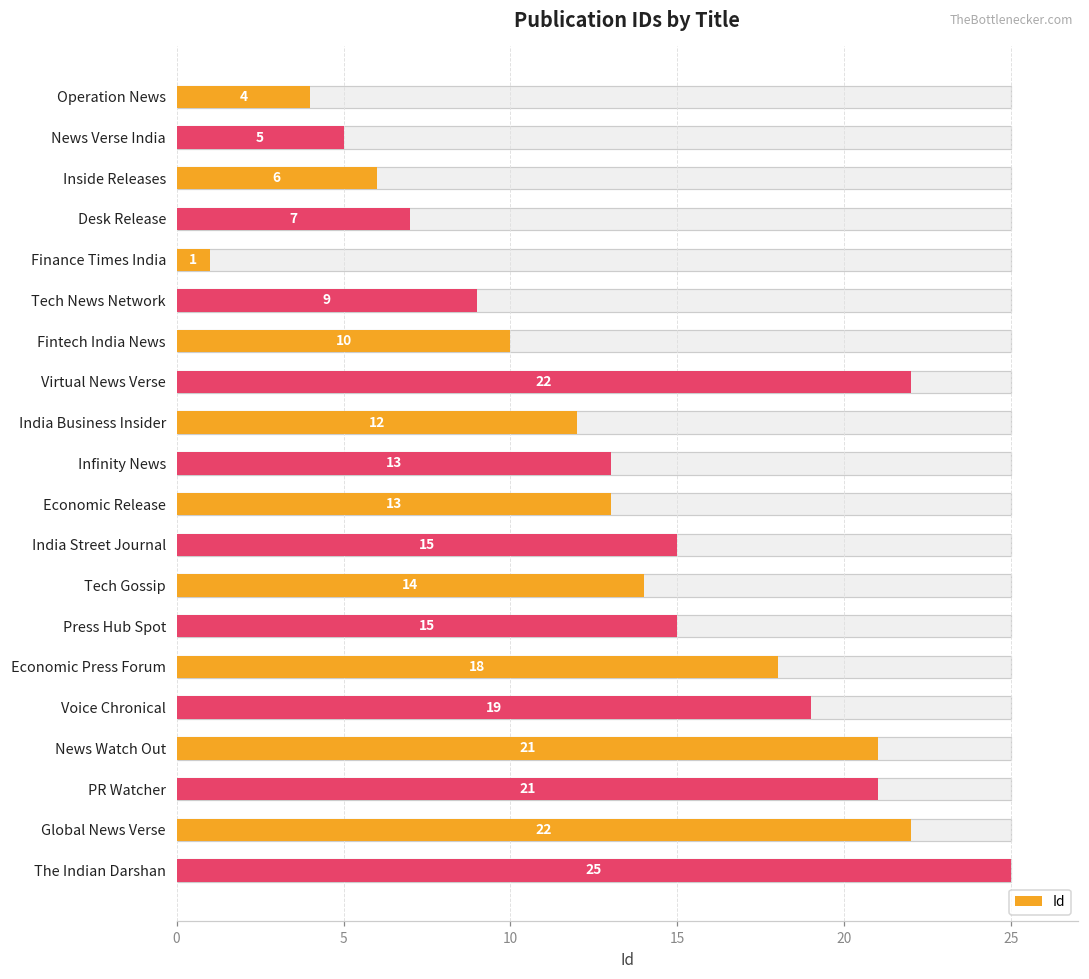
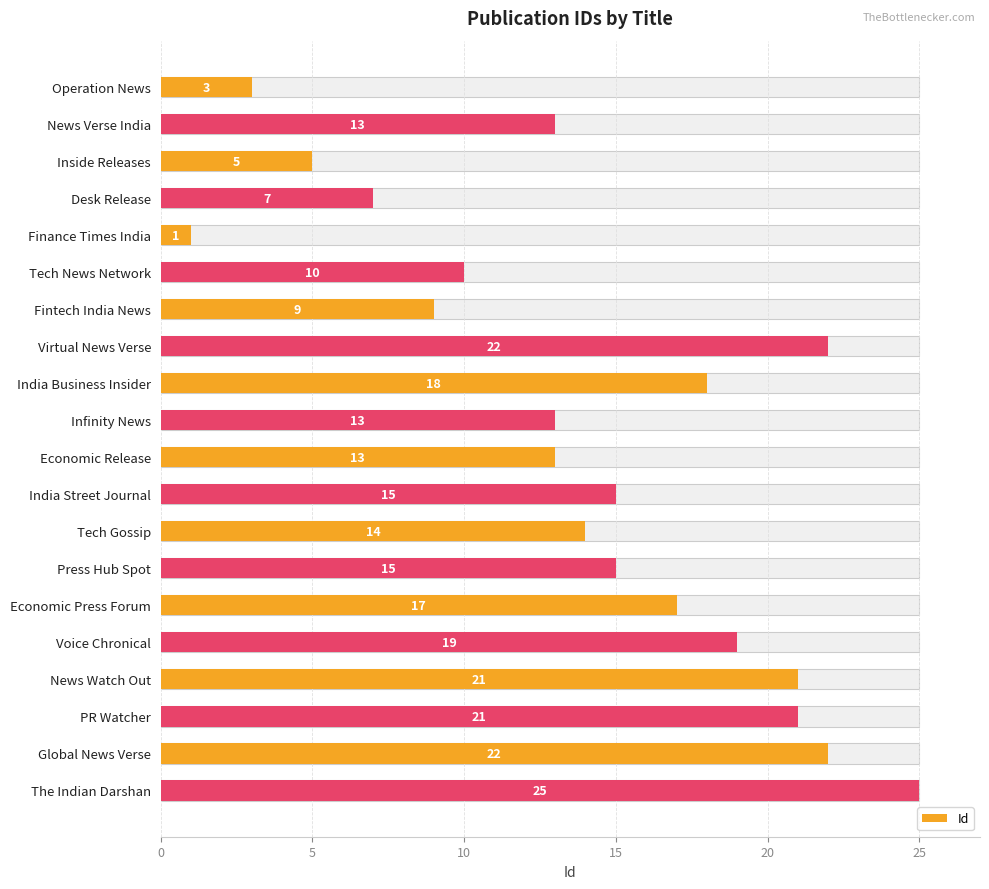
  {
    "Id": {
-     "Operation News": 4,
-     "News Verse India": 5,
-     "Inside Releases": 6,
-     "Tech News Network": 9,
-     "Fintech India News": 10,
-     "India Business Insider": 12,
-     "Economic Press Forum": 18,
+     "Operation News": 3,
+     "News Verse India": 13,
+     "Inside Releases": 5,
+     "Tech News Network": 10,
+     "Fintech India News": 9,
+     "India Business Insider": 18,
+     "Economic Press Forum": 17,
      "The Indian Darshan": 25
    }
  }
